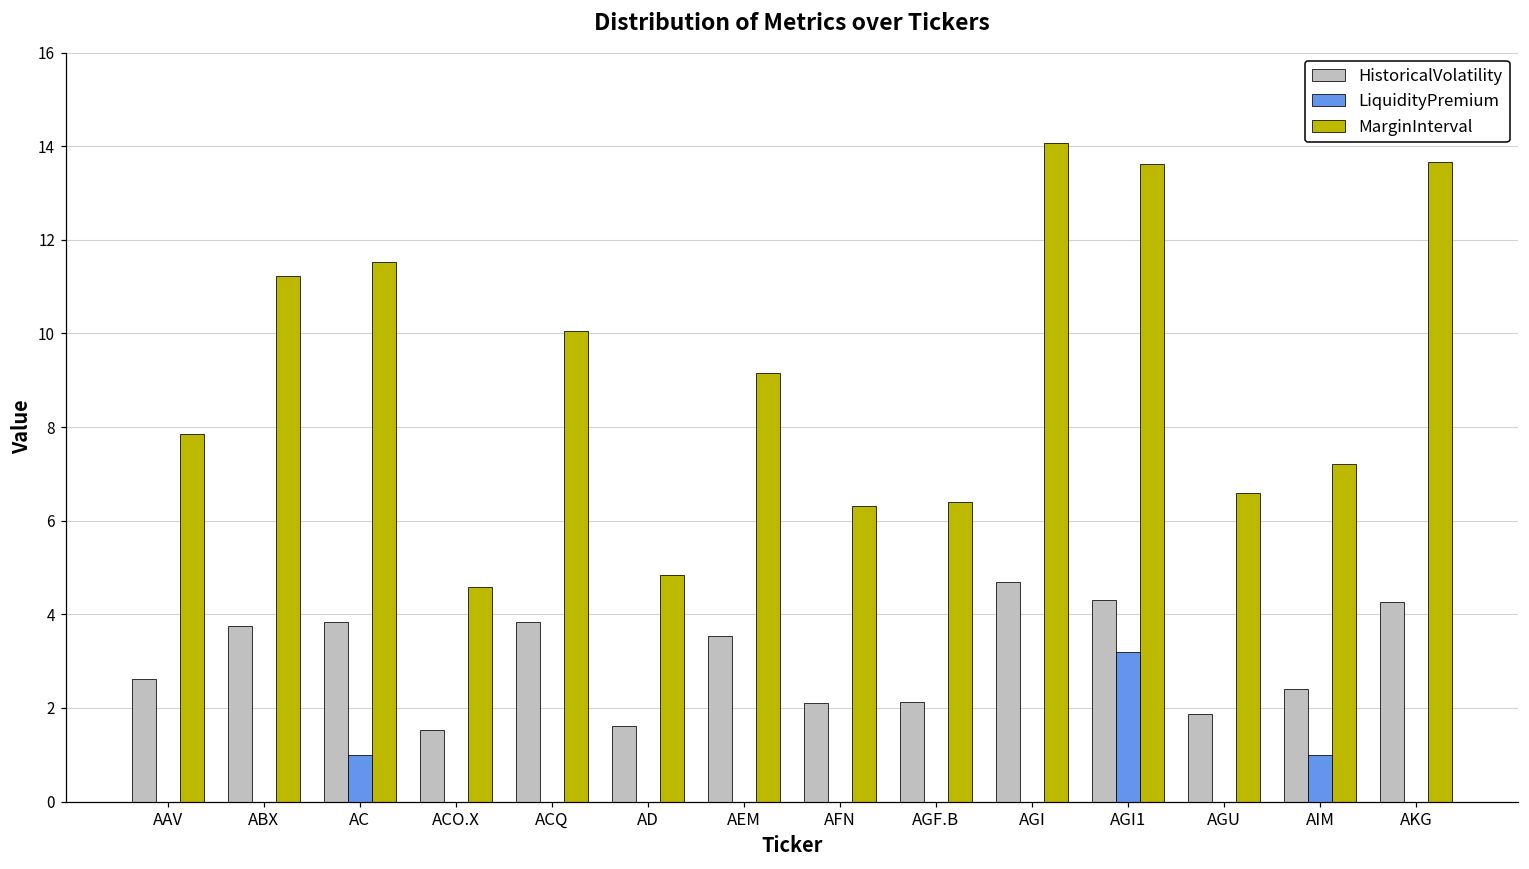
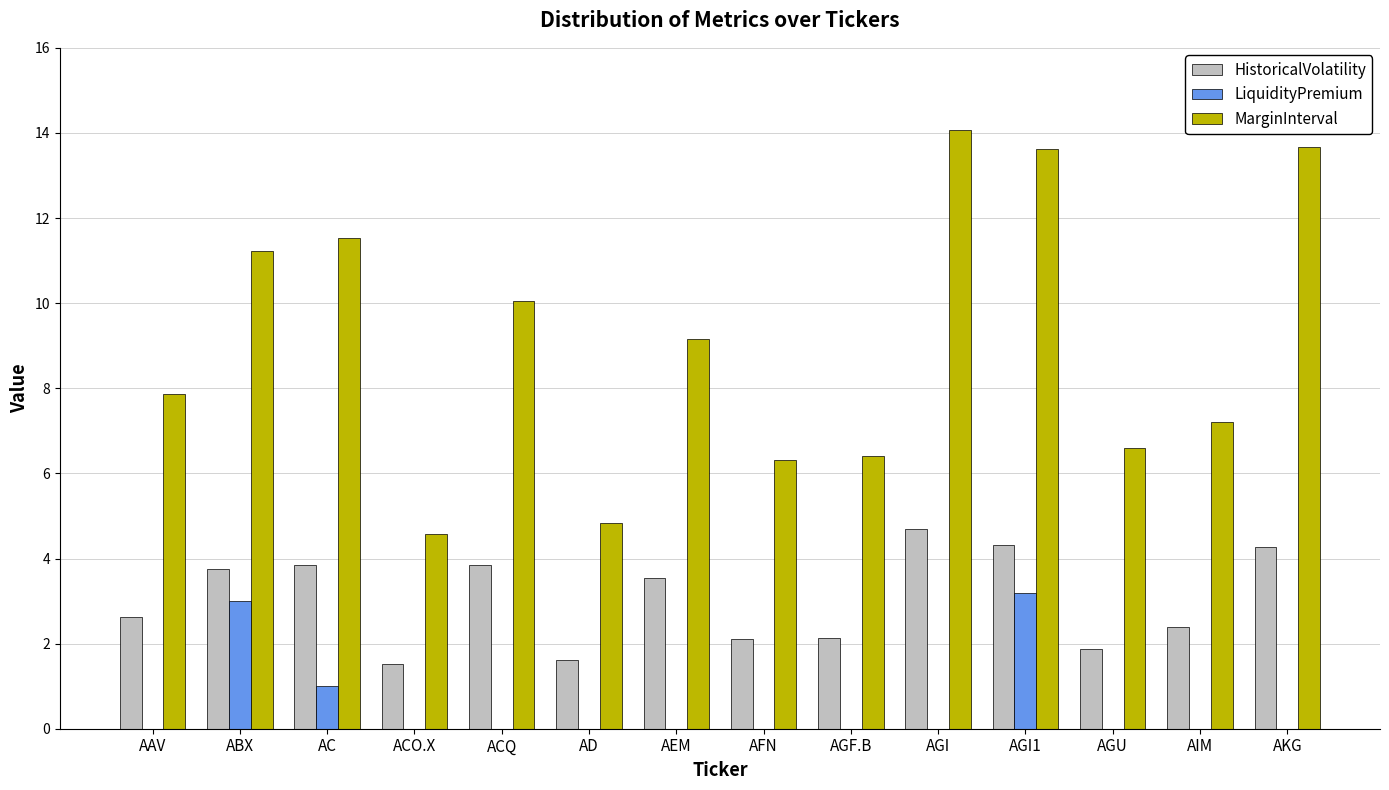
  {
    "HistoricalVolatility": {
      "AAV": 2.6,
      "ABX": 3.7,
      "AC": 3.8,
      "ACO.X": 1.5,
      "ACQ": 3.8,
      "AD": 1.6,
      "AEM": 3.5,
      "AFN": 2.1,
      "AGF.B": 2.1,
      "AGI": 4.7,
      "AGI1": 4.3,
      "AGU": 1.9,
      "AIM": 2.4,
      "AKG": 4.3
    },
    "LiquidityPremium": {
      "AAV": 0,
-     "ABX": 0,
+     "ABX": 3,
      "AC": 1,
      "ACO.X": 0,
      "ACQ": 0,
      "AD": 0,
      "AEM": 0,
      "AFN": 0,
      "AGF.B": 0,
      "AGI": 0,
      "AGI1": 3.2,
      "AGU": 0,
-     "AIM": 1,
+     "AIM": 0,
      "AKG": 0
    },
    "MarginInterval": {
      "AAV": 7.9,
      "ABX": 11.2,
      "AC": 11.5,
      "ACO.X": 4.6,
      "ACQ": 10.1,
      "AD": 4.8,
      "AEM": 9.2,
      "AFN": 6.3,
      "AGF.B": 6.4,
      "AGI": 14.1,
      "AGI1": 13.6,
      "AGU": 6.6,
      "AIM": 7.2,
      "AKG": 13.7
    }
  }
